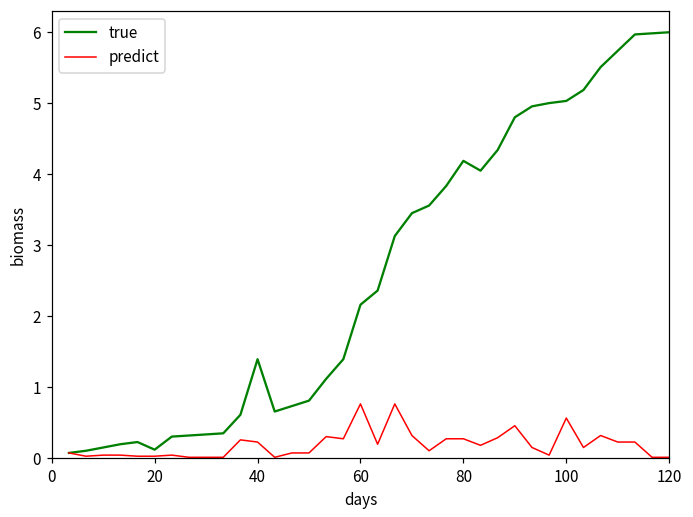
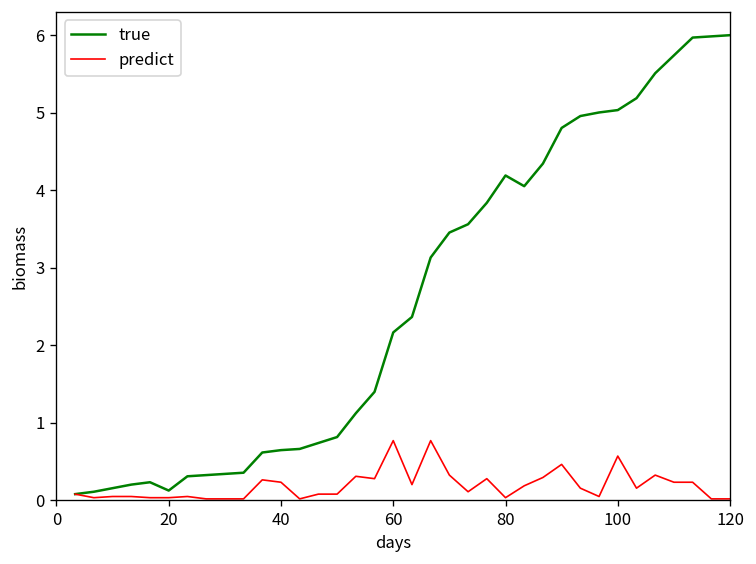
  {
    "true": {
      "20": 0.1,
-     "40": 1.4,
+     "40": 0.6,
      "60": 2.2,
      "80": 4.2,
      "100": 5.0,
      "120": 6.0
    },
    "predict": {
      "20": 0.0,
      "40": 0.2,
      "60": 0.8,
-     "80": 0.3,
+     "80": 0.0,
      "100": 0.6,
      "120": 0.0
    }
  }
